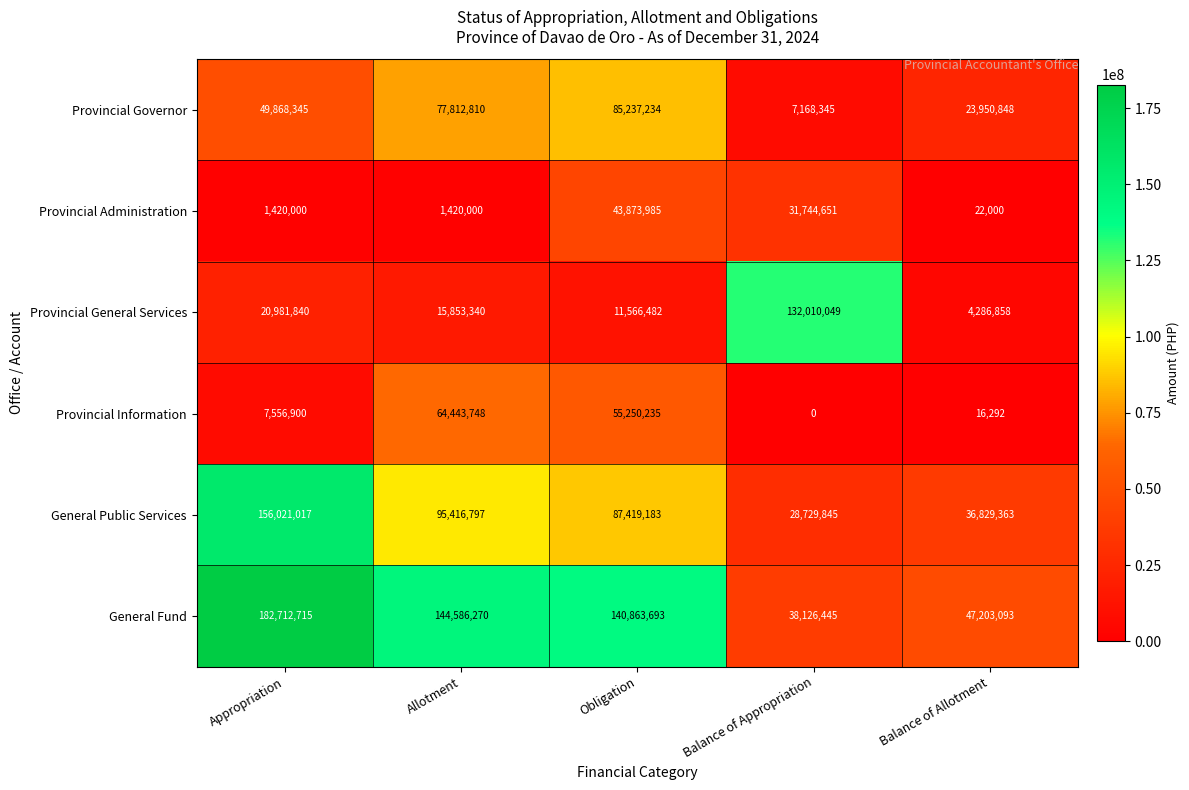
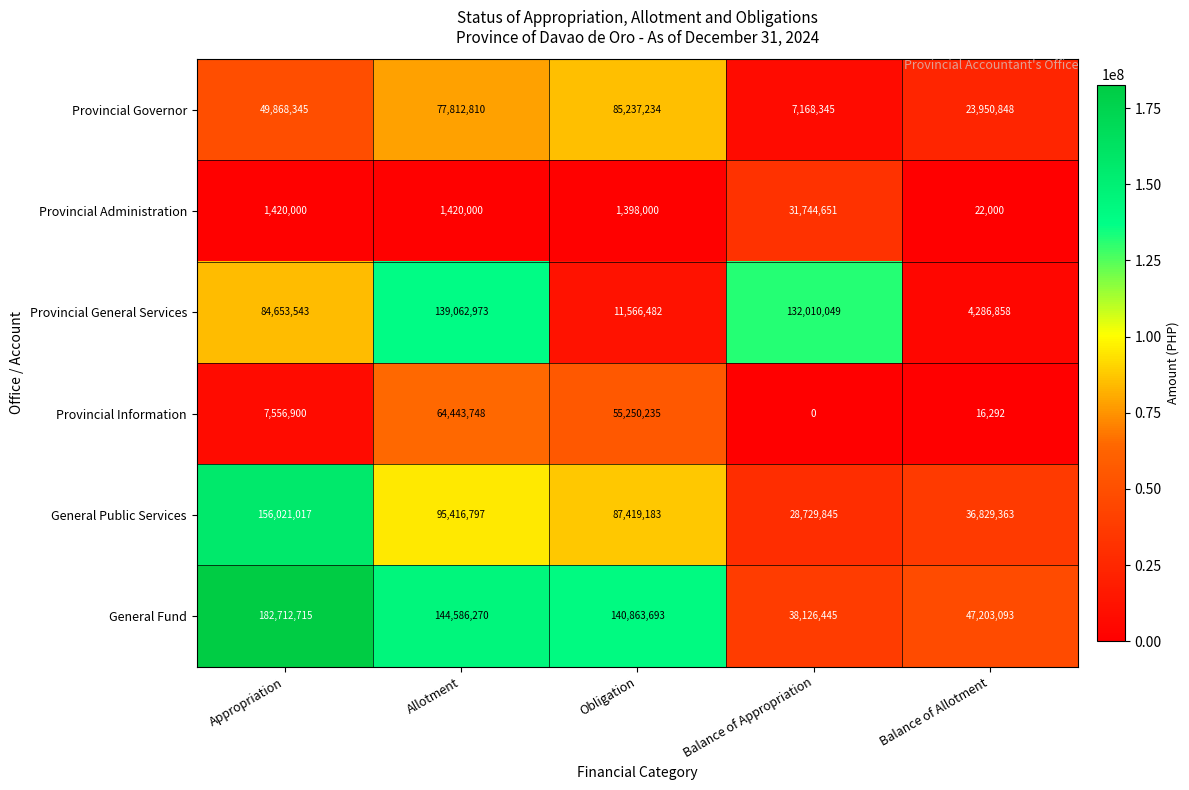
  {
    "Provincial Governor": {
      "Appropriation": "49,868,345",
      "Allotment": "77,812,810",
      "Obligation": "85,237,234",
      "Balance of Appropriation": "7,168,345"
    },
    "Provincial Administration": {
      "Appropriation": "1,420,000",
      "Allotment": "1,420,000",
-     "Obligation": "43,873,985",
+     "Obligation": "1,398,000",
      "Balance of Appropriation": "31,744,651",
      "Balance of Allotment": "22,000"
    },
    "Provincial General Services": {
-     "Appropriation": "20,981,840",
-     "Allotment": "15,853,340",
+     "Appropriation": "84,653,543",
+     "Allotment": "139,062,973",
      "Obligation": "11,566,482",
      "Balance of Appropriation": "132,010,049",
      "Balance of Allotment": "4,286,858"
    },
    "Provincial Information": {
      "Appropriation": "7,556,900",
      "Allotment": "64,443,748",
      "Obligation": "55,250,235",
      "Balance of Appropriation": "0",
      "Balance of Allotment": "16,292"
    },
    "General Public Services": {
      "Appropriation": "156,021,017",
      "Allotment": "95,416,797",
      "Obligation": "87,419,183",
      "Balance of Appropriation": "28,729,845",
      "Balance of Allotment": "36,829,363"
    },
    "General Fund": {
      "Appropriation": "182,712,715",
      "Allotment": "144,586,270",
      "Obligation": "140,863,693",
      "Balance of Appropriation": "38,126,445",
      "Balance of Allotment": "47,203,093"
    }
  }
